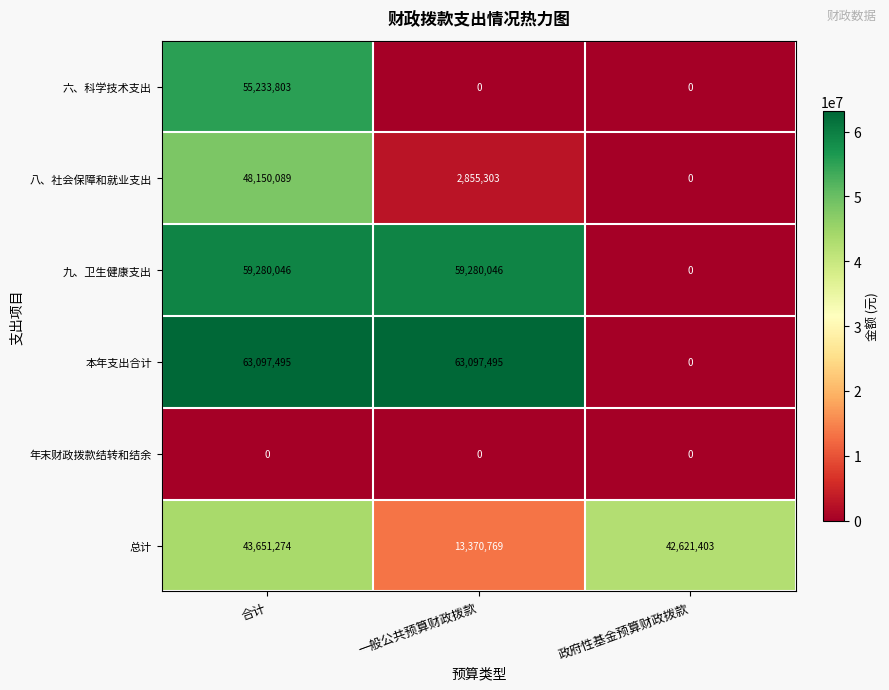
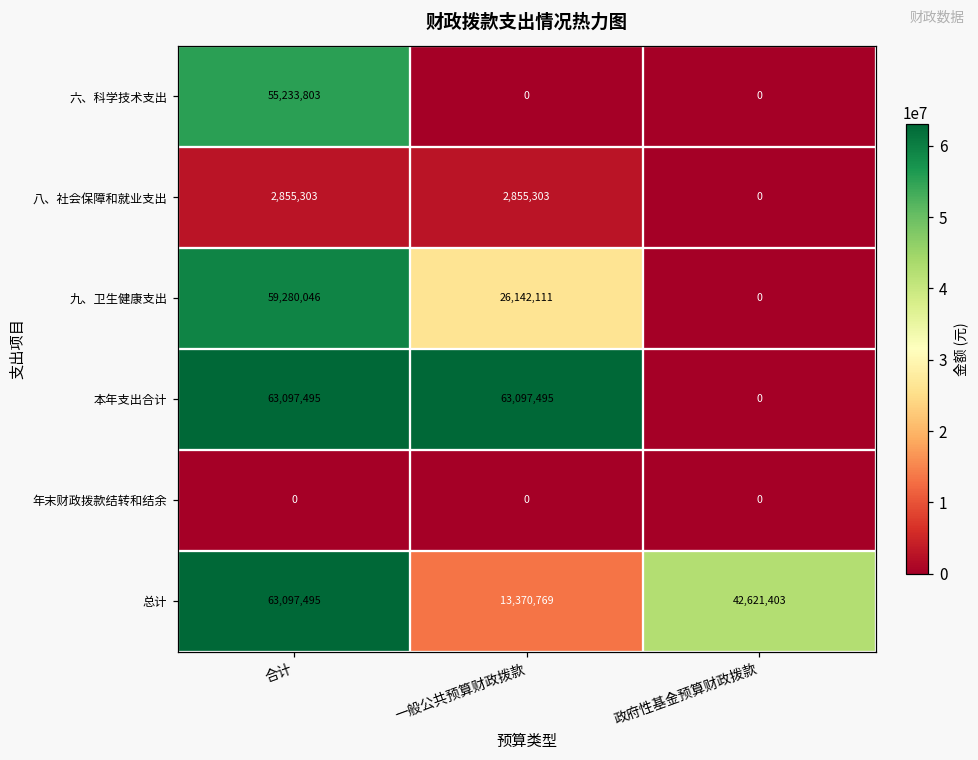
  {
    "六、科学技术支出": {
      "合计": "55,233,803",
      "一般公共预算财政拨款": "0",
      "政府性基金预算财政拨款": "0"
    },
    "八、社会保障和就业支出": {
-     "合计": "48,150,089",
+     "合计": "2,855,303",
      "一般公共预算财政拨款": "2,855,303",
      "政府性基金预算财政拨款": "0"
    },
    "九、卫生健康支出": {
      "合计": "59,280,046",
-     "一般公共预算财政拨款": "59,280,046",
+     "一般公共预算财政拨款": "26,142,111",
      "政府性基金预算财政拨款": "0"
    },
    "本年支出合计": {
      "合计": "63,097,495",
      "一般公共预算财政拨款": "63,097,495",
      "政府性基金预算财政拨款": "0"
    },
    "年末财政拨款结转和结余": {
      "合计": "0",
      "一般公共预算财政拨款": "0",
      "政府性基金预算财政拨款": "0"
    },
    "总计": {
-     "合计": "43,651,274",
+     "合计": "63,097,495",
      "一般公共预算财政拨款": "13,370,769",
      "政府性基金预算财政拨款": "42,621,403"
    }
  }
